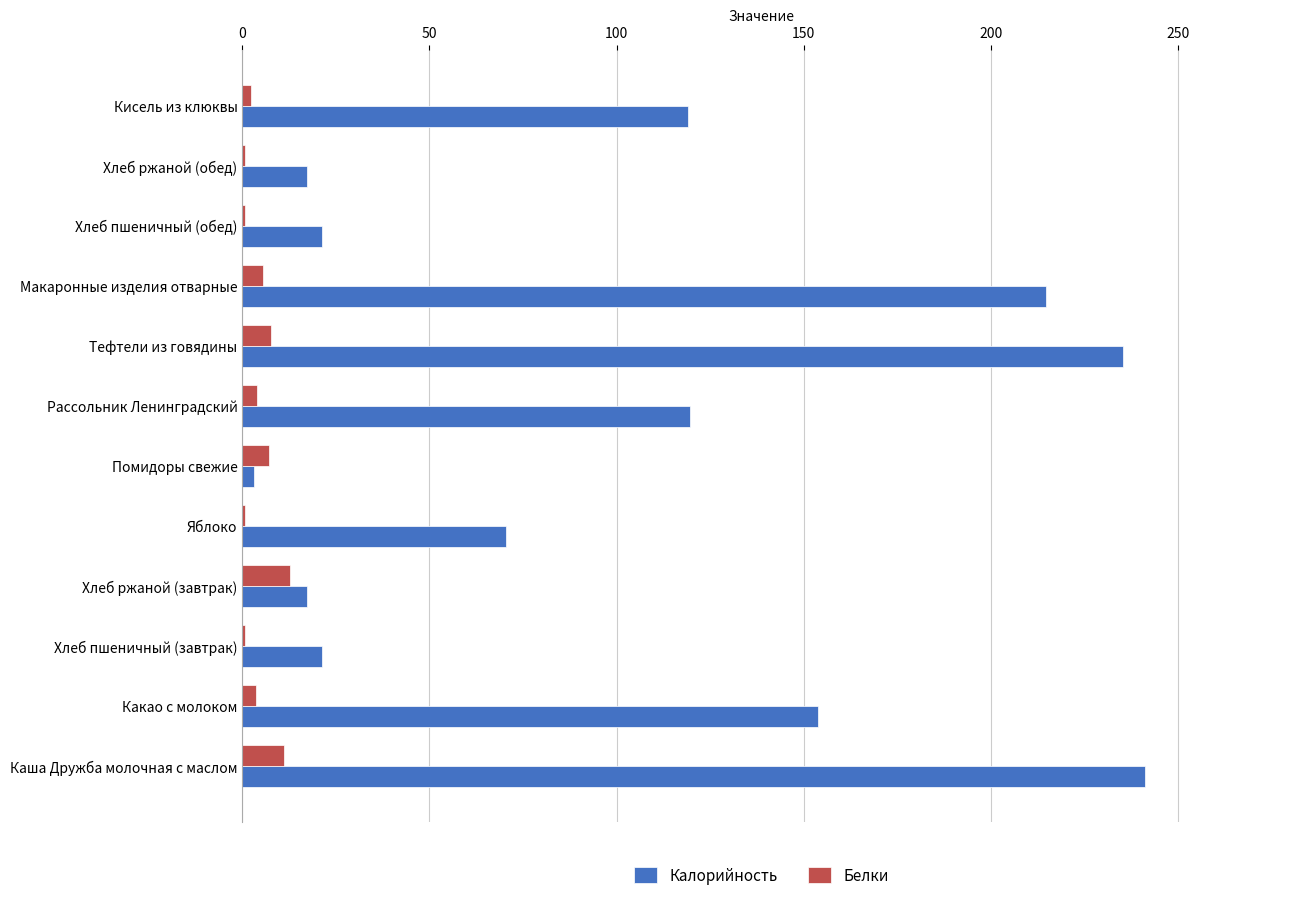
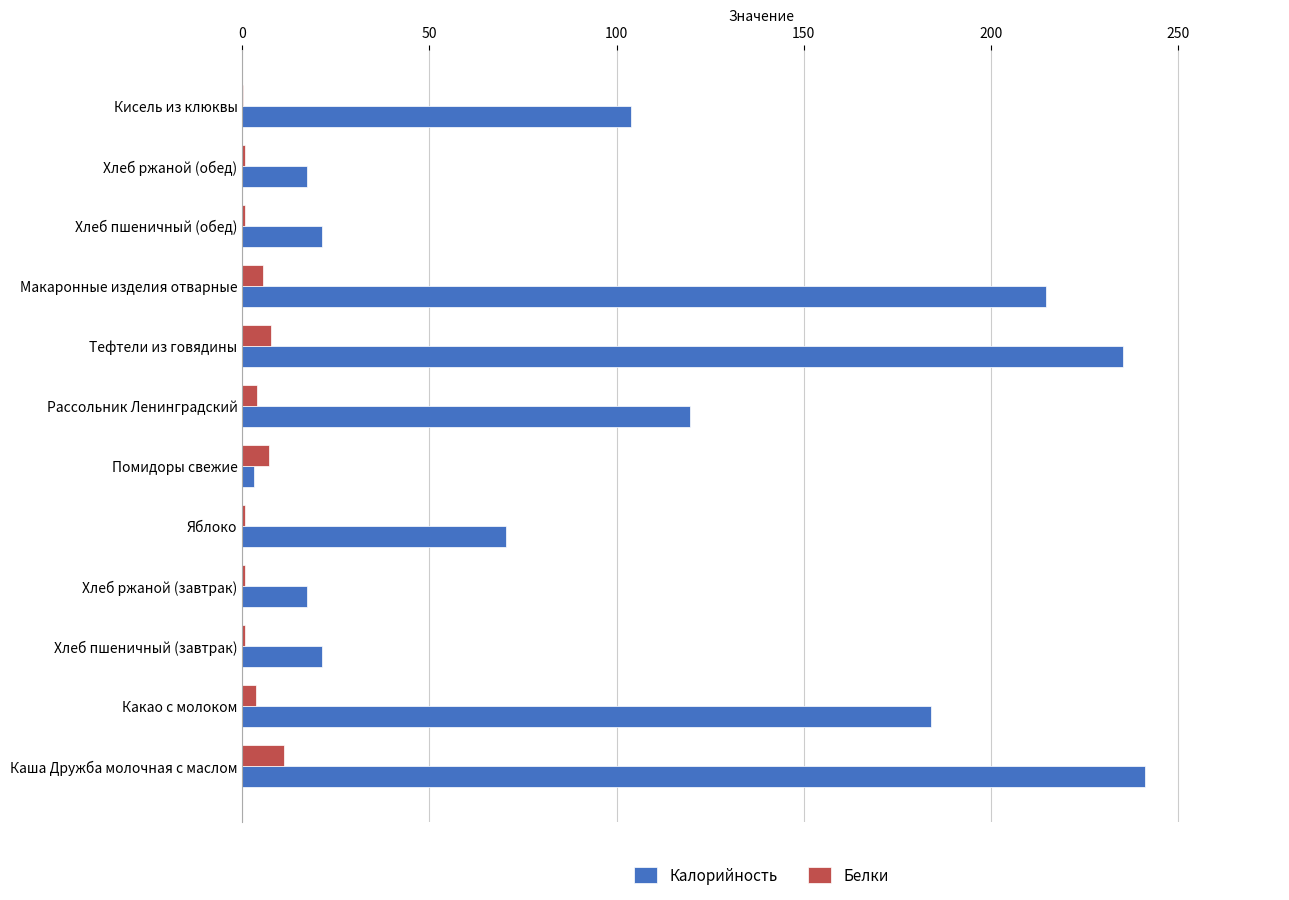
  {
    "Калорийность": {
-     "Кисель из клюквы": 119,
+     "Кисель из клюквы": 104,
      "Хлеб ржаной (обед)": 17,
      "Хлеб пшеничный (обед)": 21,
      "Макаронные изделия отварные": 215,
      "Тефтели из говядины": 235,
      "Рассольник Ленинградский": 120,
      "Помидоры свежие": 3,
      "Яблоко": 71,
      "Хлеб ржаной (завтрак)": 17,
      "Хлеб пшеничный (завтрак)": 21,
-     "Какао с молоком": 154,
+     "Какао с молоком": 184,
      "Каша Дружба молочная с маслом": 241
    },
    "Белки": {
-     "Кисель из клюквы": 2,
+     "Кисель из клюквы": 0,
      "Хлеб пшеничный (обед)": 1,
      "Макаронные изделия отварные": 6,
      "Тефтели из говядины": 8,
      "Рассольник Ленинградский": 4,
      "Помидоры свежие": 7,
-     "Хлеб ржаной (завтрак)": 13,
+     "Хлеб ржаной (завтрак)": 1,
      "Хлеб пшеничный (завтрак)": 1,
      "Какао с молоком": 4,
      "Каша Дружба молочная с маслом": 11
    }
  }
